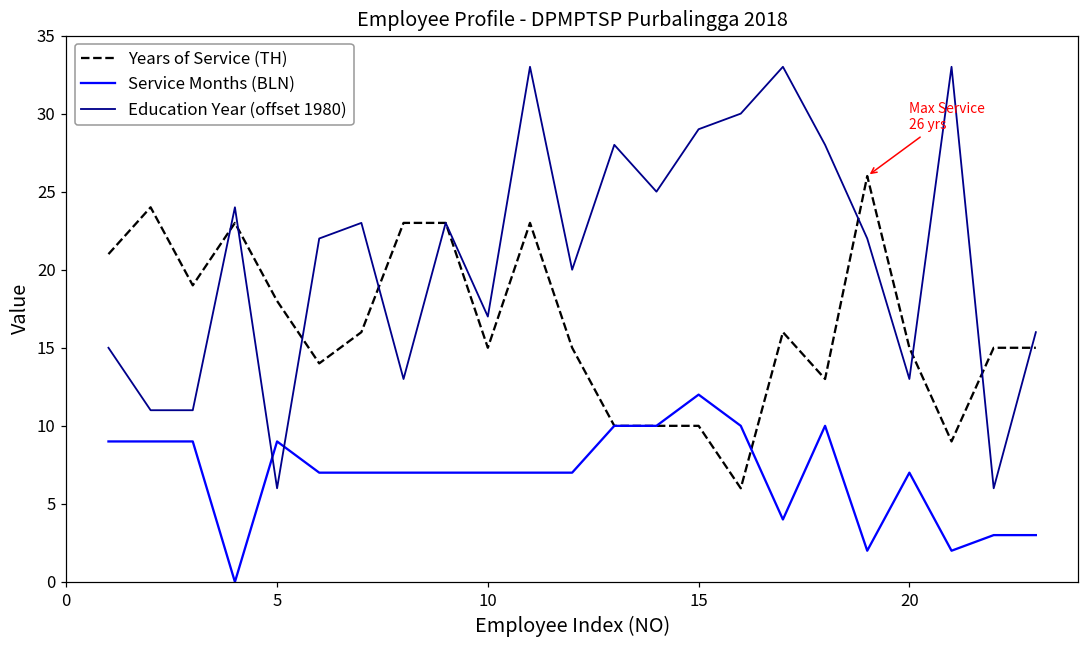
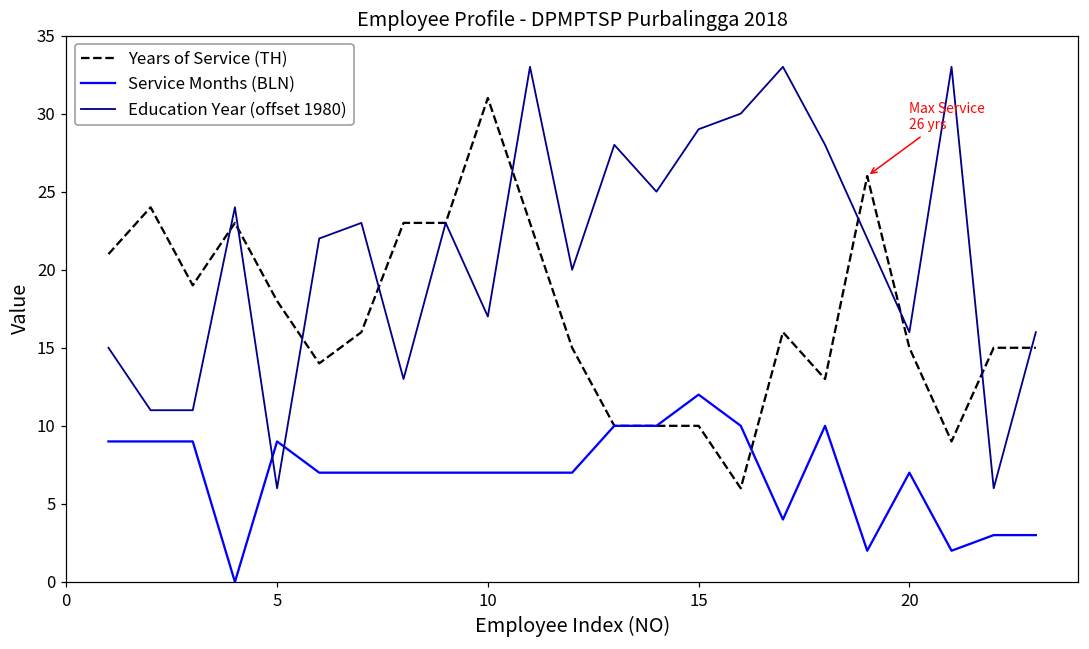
  {
    "Years of Service (TH)": {
      "5": 18,
-     "10": 15,
+     "10": 31,
      "15": 10,
      "20": 15
    },
    "Service Months (BLN)": {
      "5": 9.0,
      "10": 7.0,
      "15": 12.0,
      "20": 7.0
    },
    "Education Year (offset 1980)": {
      "5": 6.0,
      "10": 17.0,
      "15": 29.0,
-     "20": 13.0
+     "20": 16.0
    }
  }
